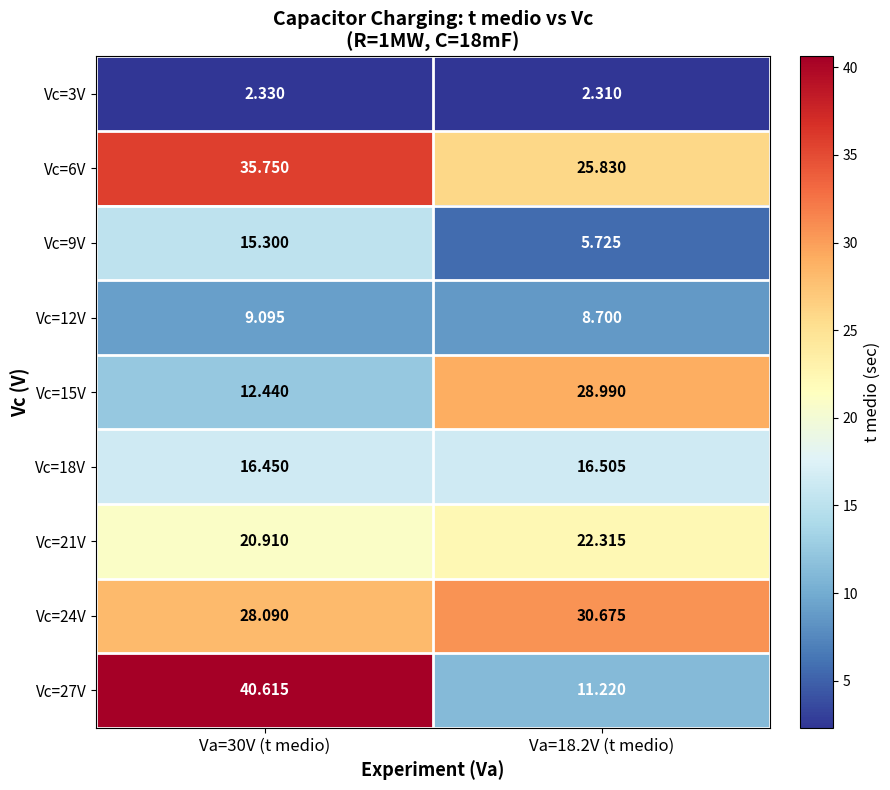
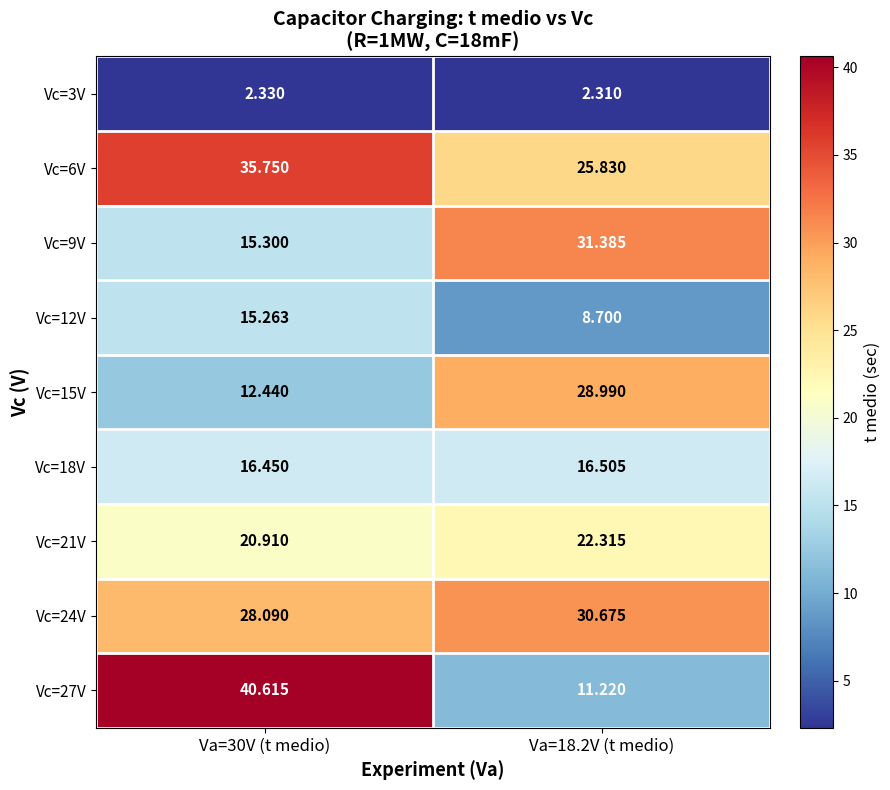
  {
    "Vc=3V": {
      "Va=30V (t medio)": 2.330,
      "Va=18.2V (t medio)": 2.310
    },
    "Vc=6V": {
      "Va=30V (t medio)": 35.750,
      "Va=18.2V (t medio)": 25.830
    },
    "Vc=9V": {
      "Va=30V (t medio)": 15.300,
-     "Va=18.2V (t medio)": 5.725
+     "Va=18.2V (t medio)": 31.385
    },
    "Vc=12V": {
-     "Va=30V (t medio)": 9.095,
+     "Va=30V (t medio)": 15.263,
      "Va=18.2V (t medio)": 8.700
    },
    "Vc=15V": {
      "Va=30V (t medio)": 12.440,
      "Va=18.2V (t medio)": 28.990
    },
    "Vc=18V": {
      "Va=30V (t medio)": 16.450,
      "Va=18.2V (t medio)": 16.505
    },
    "Vc=21V": {
      "Va=30V (t medio)": 20.910,
      "Va=18.2V (t medio)": 22.315
    },
    "Vc=24V": {
      "Va=30V (t medio)": 28.090,
      "Va=18.2V (t medio)": 30.675
    },
    "Vc=27V": {
      "Va=30V (t medio)": 40.615,
      "Va=18.2V (t medio)": 11.220
    }
  }
